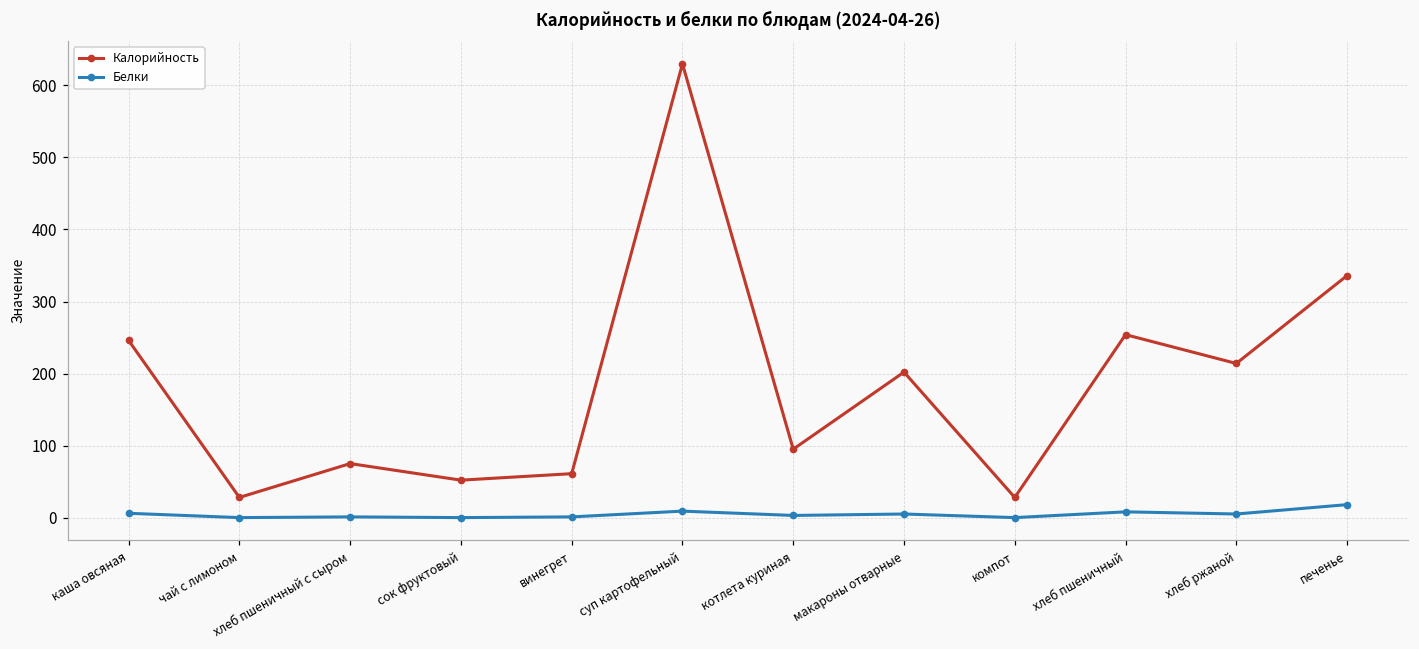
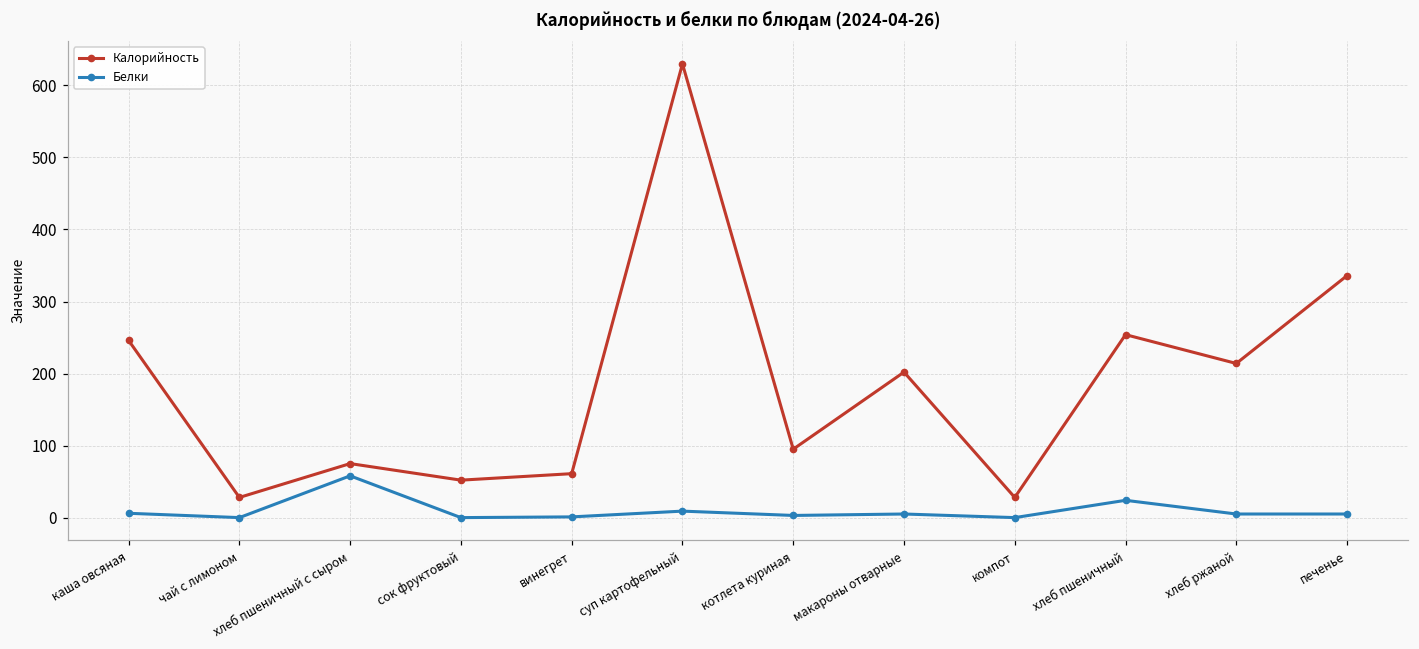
  {
    "Калорийность": {
      "каша овсяная": 250,
      "чай с лимоном": 30,
      "хлеб пшеничный с сыром": 80,
      "сок фруктовый": 50,
      "винегрет": 60,
      "суп картофельный": 630,
      "котлета куриная": 100,
      "макароны отварные": 200,
      "компот": 30,
      "хлеб пшеничный": 250,
      "хлеб ржаной": 210,
      "печенье": 340
    },
    "Белки": {
      "каша овсяная": 10,
      "чай с лимоном": 0,
-     "хлеб пшеничный с сыром": 0,
+     "хлеб пшеничный с сыром": 60,
      "сок фруктовый": 0,
      "винегрет": 0,
      "суп картофельный": 10,
      "котлета куриная": 0,
      "макароны отварные": 10,
      "компот": 0,
-     "хлеб пшеничный": 10,
+     "хлеб пшеничный": 20,
      "хлеб ржаной": 10,
-     "печенье": 20
+     "печенье": 10
    }
  }
